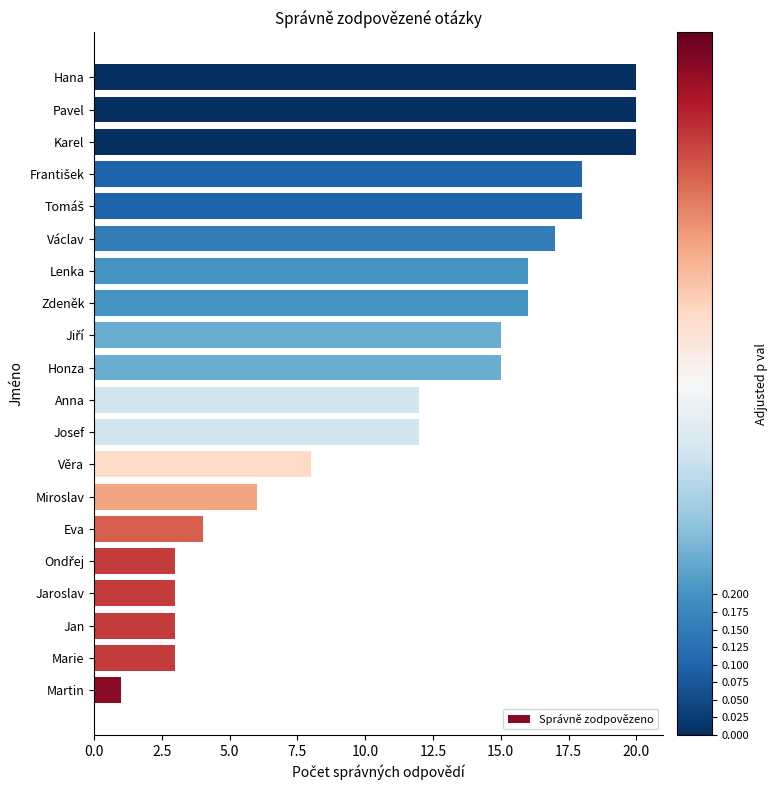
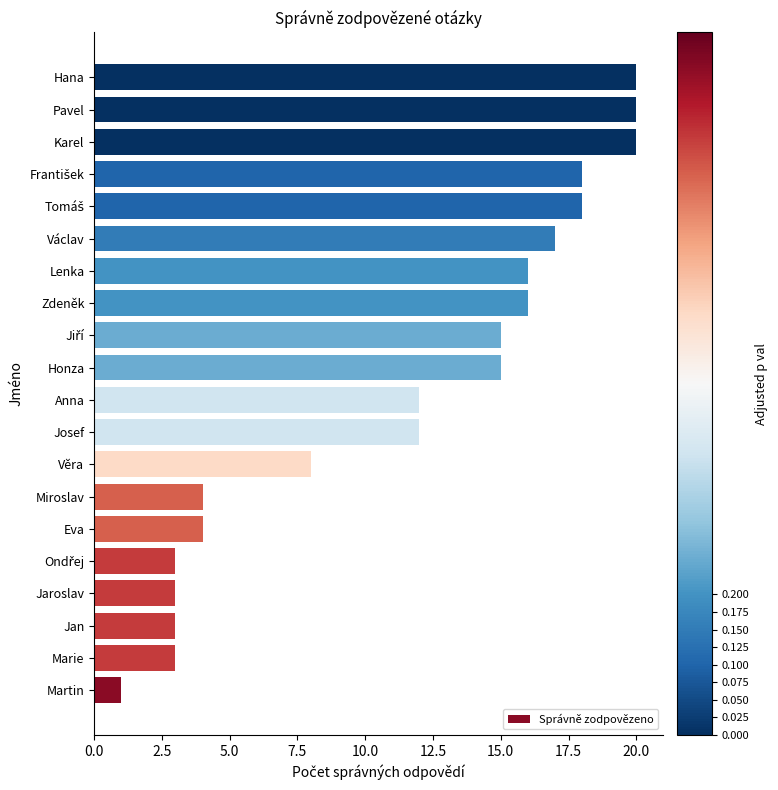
  {
    "Hana": 20,
    "Pavel": 20,
    "Karel": 20,
    "František": 18,
    "Tomáš": 18,
    "Václav": 17,
    "Lenka": 16,
    "Zdeněk": 16,
    "Jiří": 15,
    "Honza": 15,
    "Anna": 12,
    "Josef": 12,
    "Věra": 8,
-   "Miroslav": 6,
+   "Miroslav": 4,
    "Eva": 4,
    "Ondřej": 3,
    "Jaroslav": 3,
    "Jan": 3,
    "Marie": 3,
    "Martin": 1
  }
